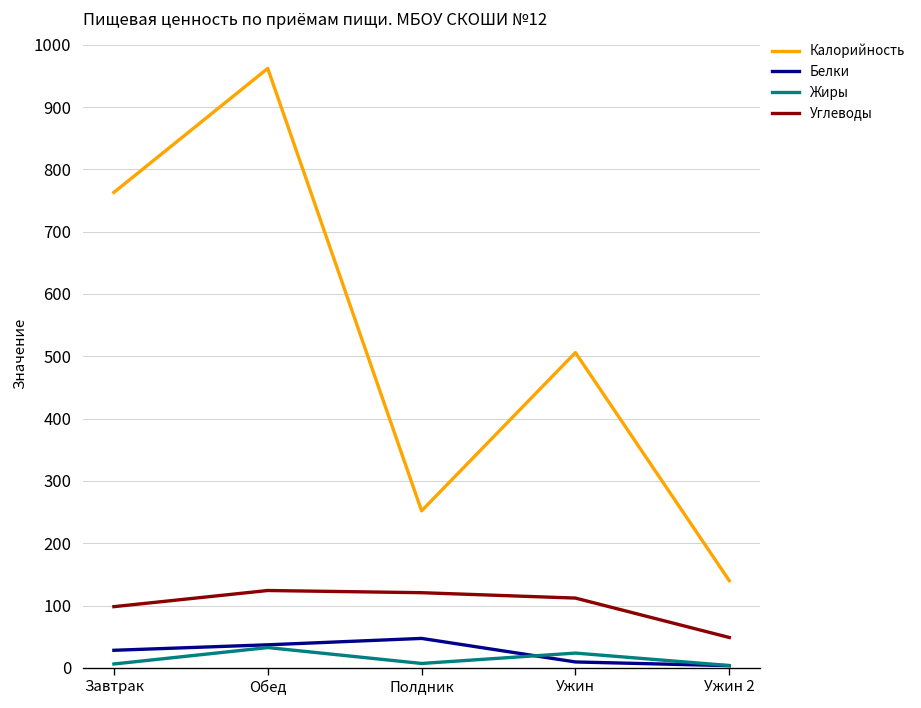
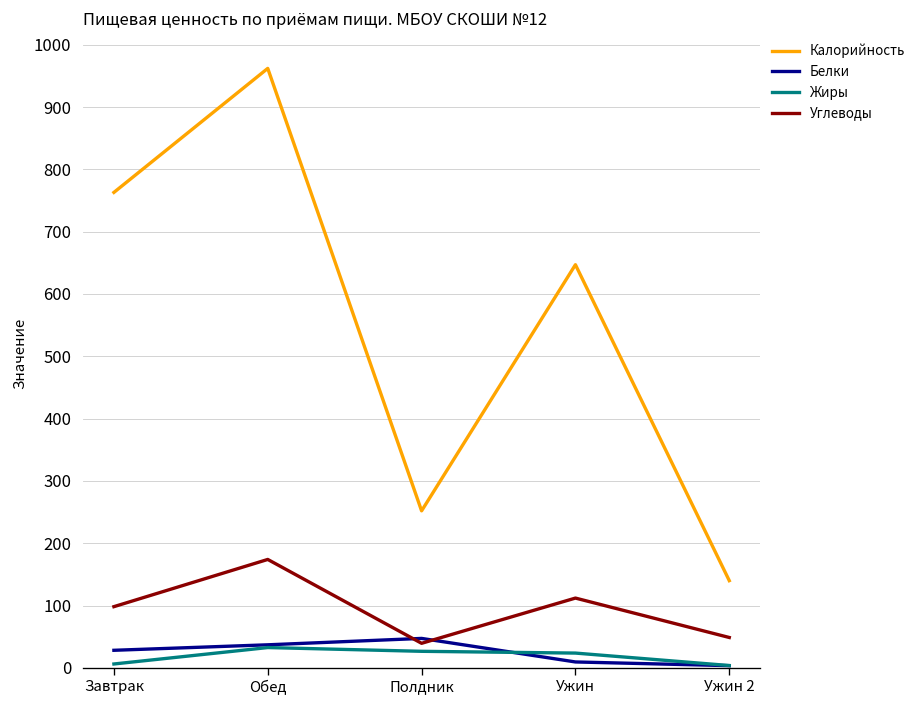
  {
    "Калорийность": {
      "Завтрак": 760,
      "Обед": 960,
      "Полдник": 250,
-     "Ужин": 510,
+     "Ужин": 650,
      "Ужин 2": 140
    },
    "Белки": {
      "Завтрак": 30,
      "Полдник": 50,
      "Ужин": 10
    },
    "Жиры": {
      "Завтрак": 10,
-     "Полдник": 10,
+     "Полдник": 30,
      "Ужин": 20
    },
    "Углеводы": {
      "Завтрак": 100,
-     "Обед": 120,
-     "Полдник": 120,
+     "Обед": 170,
+     "Полдник": 40,
      "Ужин": 110,
      "Ужин 2": 50
    }
  }
